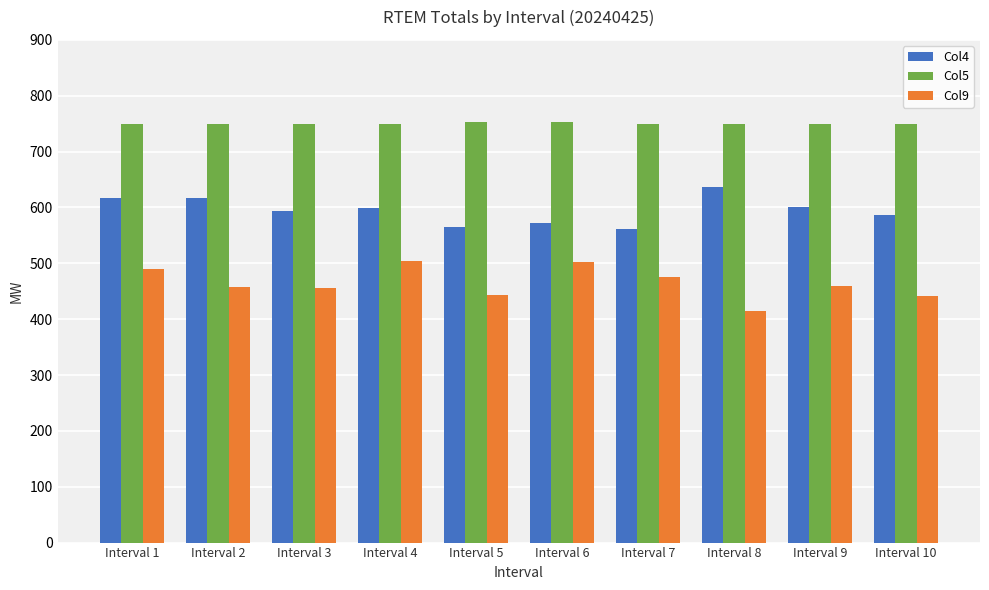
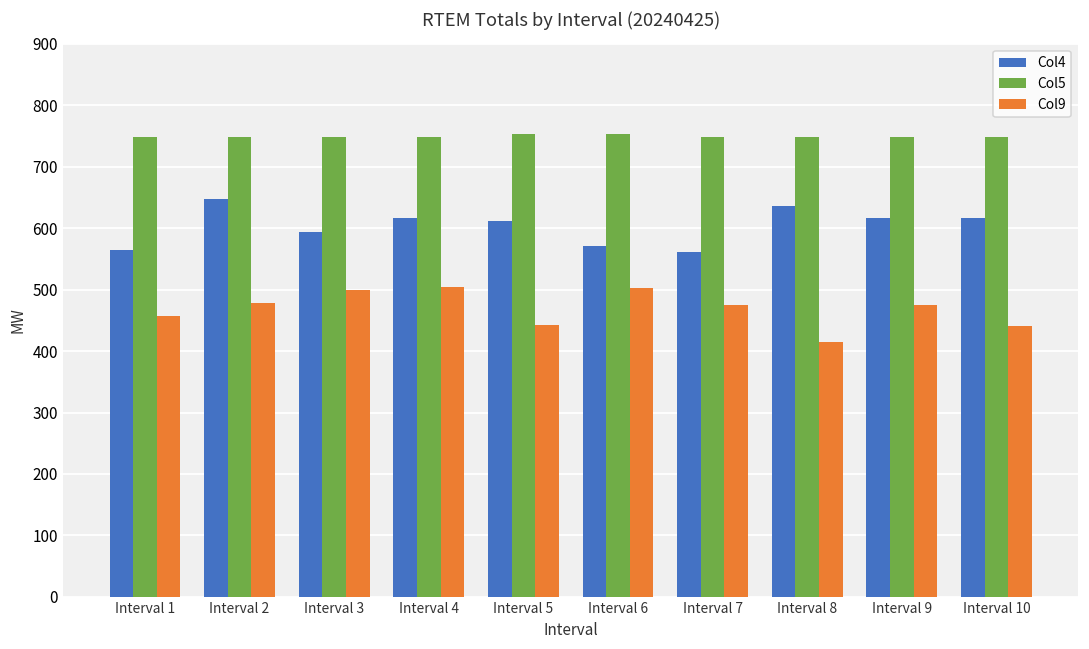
  {
    "Col4": {
-     "Interval 1": 620,
-     "Interval 2": 620,
+     "Interval 1": 560,
+     "Interval 2": 650,
      "Interval 3": 590,
-     "Interval 4": 600,
-     "Interval 5": 570,
+     "Interval 4": 620,
+     "Interval 5": 610,
      "Interval 6": 570,
      "Interval 7": 560,
      "Interval 8": 640,
-     "Interval 9": 600,
-     "Interval 10": 590
+     "Interval 9": 620,
+     "Interval 10": 620
    },
    "Col5": {
      "Interval 1": 750,
      "Interval 2": 750,
      "Interval 3": 750,
      "Interval 4": 750,
      "Interval 5": 750,
      "Interval 6": 750,
      "Interval 7": 750,
      "Interval 8": 750,
      "Interval 9": 750,
      "Interval 10": 750
    },
    "Col9": {
-     "Interval 1": 490,
-     "Interval 2": 460,
-     "Interval 3": 460,
+     "Interval 1": 460,
+     "Interval 2": 480,
+     "Interval 3": 500,
      "Interval 4": 500,
      "Interval 5": 440,
      "Interval 6": 500,
      "Interval 7": 470,
      "Interval 8": 420,
-     "Interval 9": 460,
+     "Interval 9": 470,
      "Interval 10": 440
    }
  }
